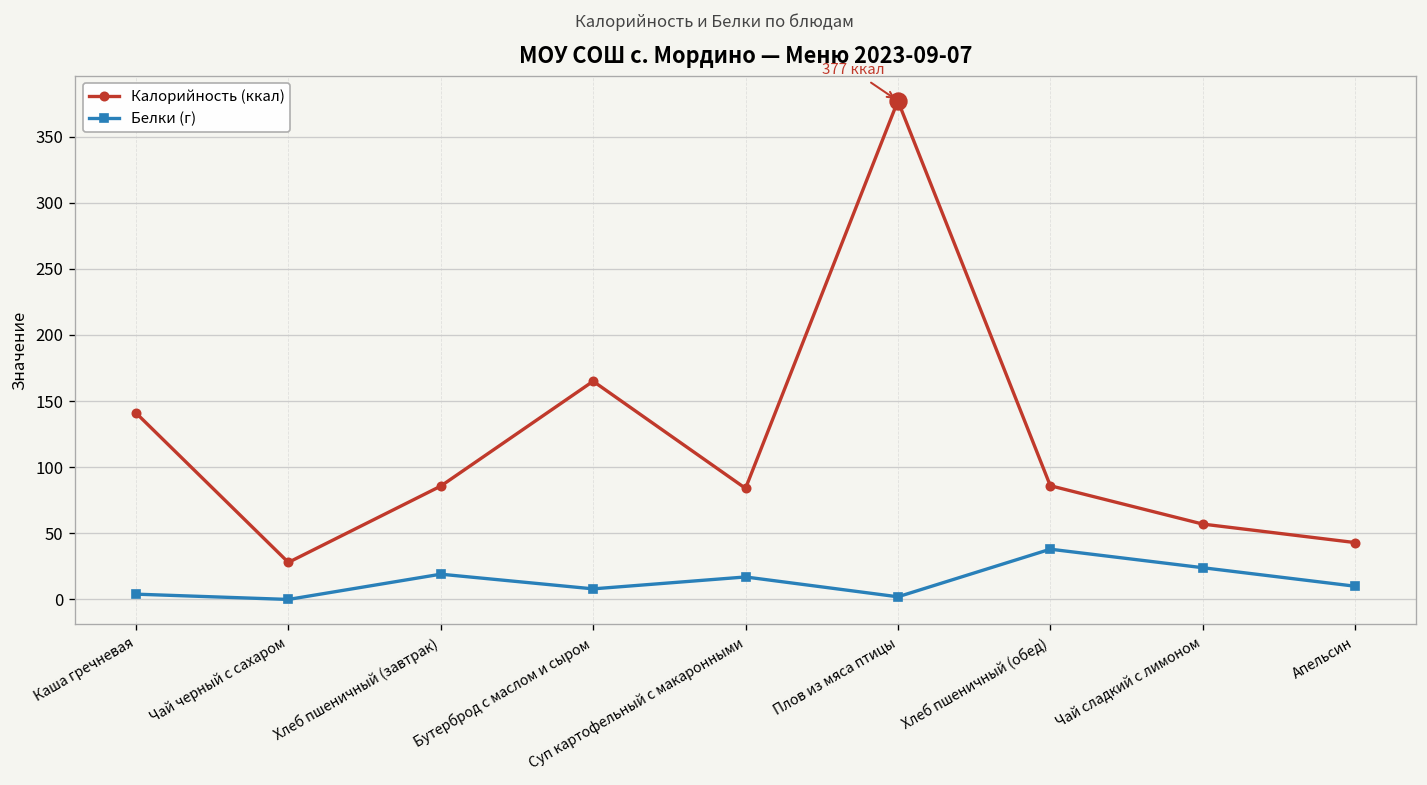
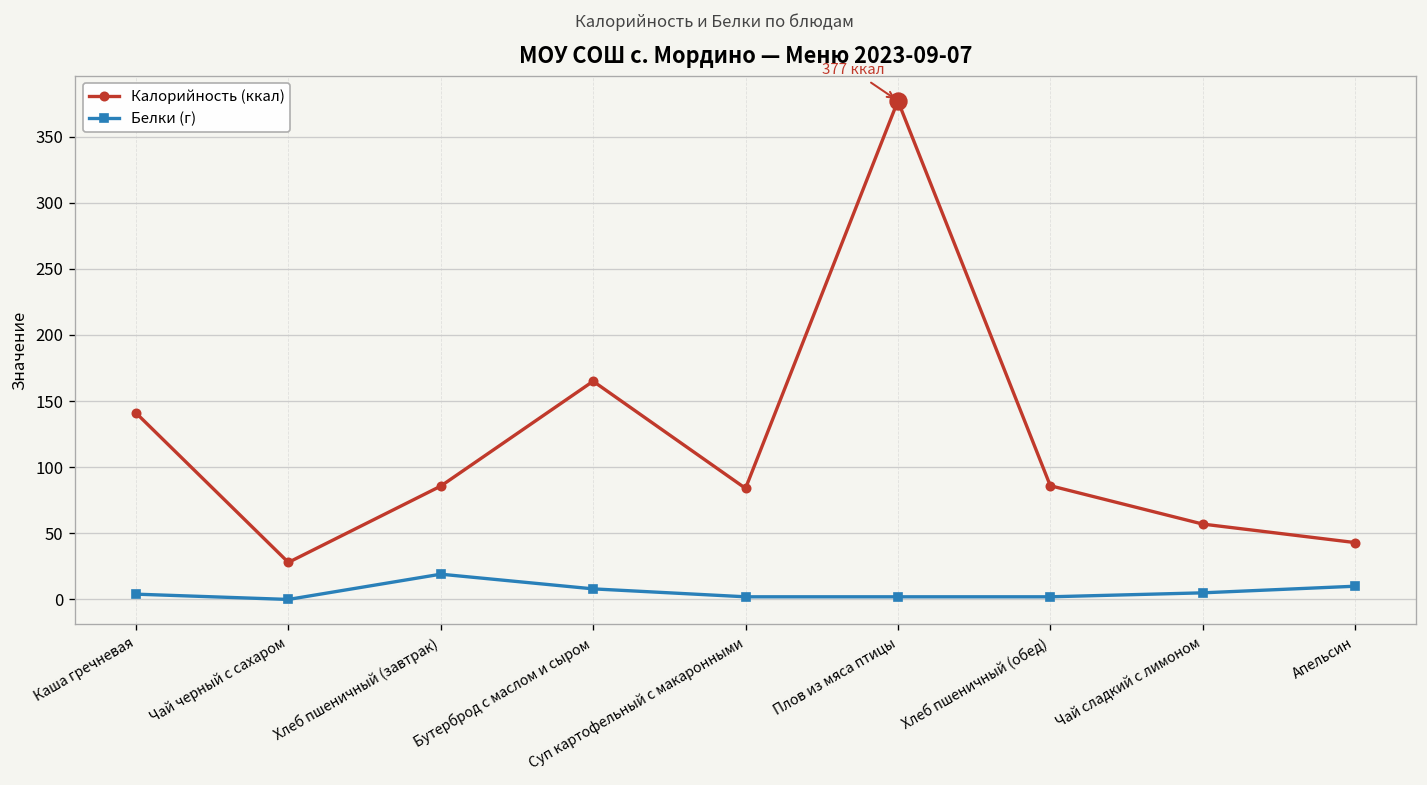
  {
    "Белки (г)": {
      "Каша гречневая": 4,
      "Чай черный с сахаром": 0,
      "Хлеб пшеничный (завтрак)": 19,
      "Бутерброд с маслом и сыром": 8,
-     "Суп картофельный с макаронными": 17,
+     "Суп картофельный с макаронными": 2,
      "Плов из мяса птицы": 2,
-     "Хлеб пшеничный (обед)": 38,
-     "Чай сладкий с лимоном": 24,
+     "Хлеб пшеничный (обед)": 2,
+     "Чай сладкий с лимоном": 5,
      "Апельсин": 10
    }
  }
